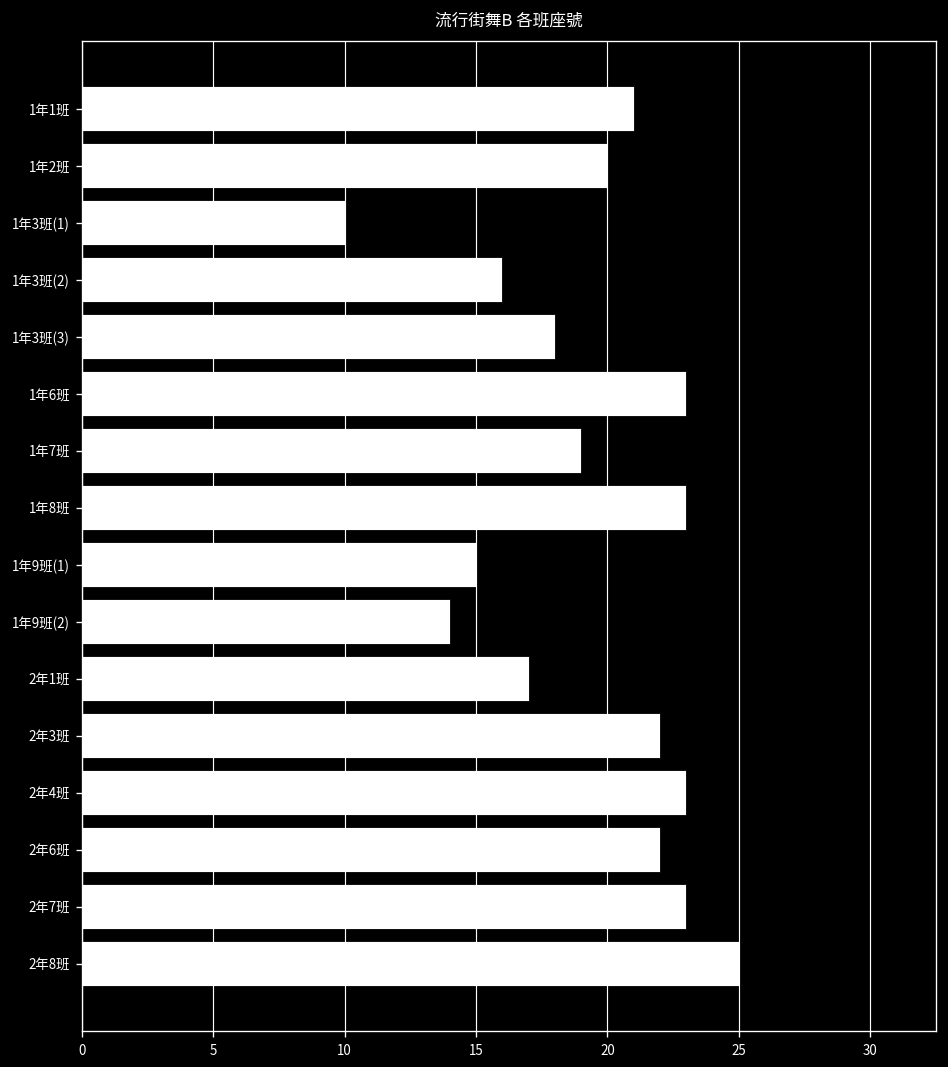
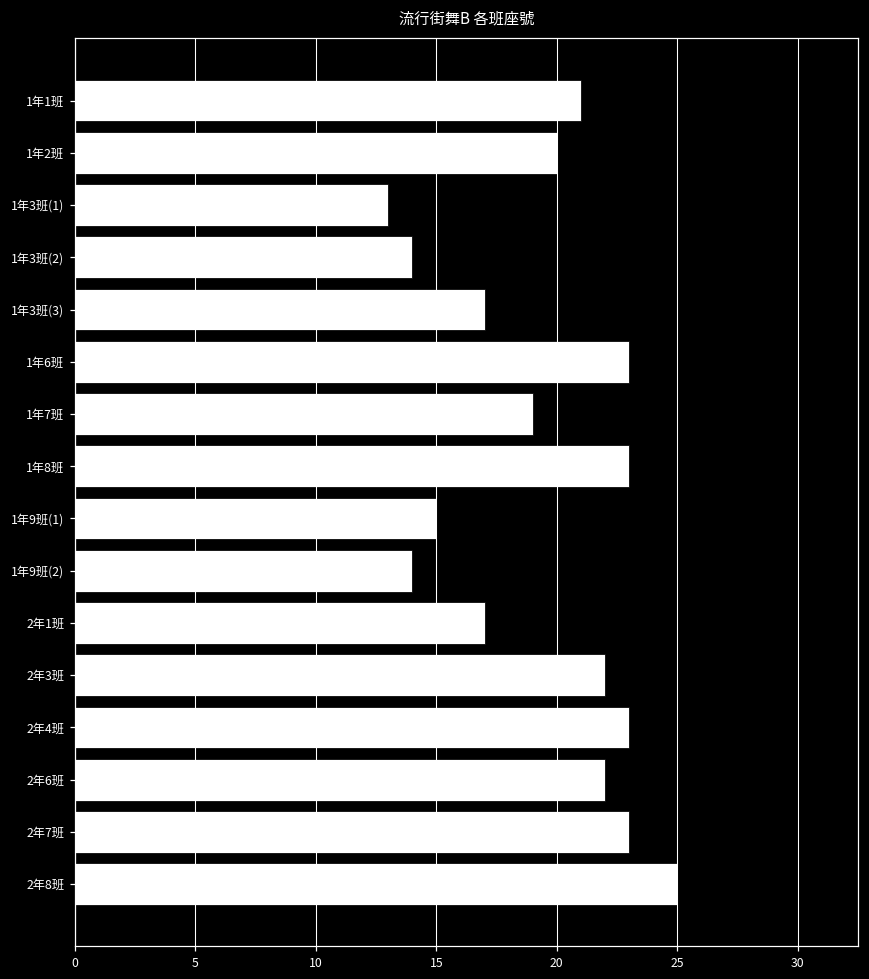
  {
    "1年1班": 21,
    "1年2班": 20,
-   "1年3班(1)": 10,
-   "1年3班(2)": 16,
-   "1年3班(3)": 18,
+   "1年3班(1)": 13,
+   "1年3班(2)": 14,
+   "1年3班(3)": 17,
    "1年6班": 23,
    "1年7班": 19,
    "1年8班": 23,
    "1年9班(1)": 15,
    "1年9班(2)": 14,
    "2年1班": 17,
    "2年3班": 22,
    "2年4班": 23,
    "2年6班": 22,
    "2年7班": 23,
    "2年8班": 25
  }
